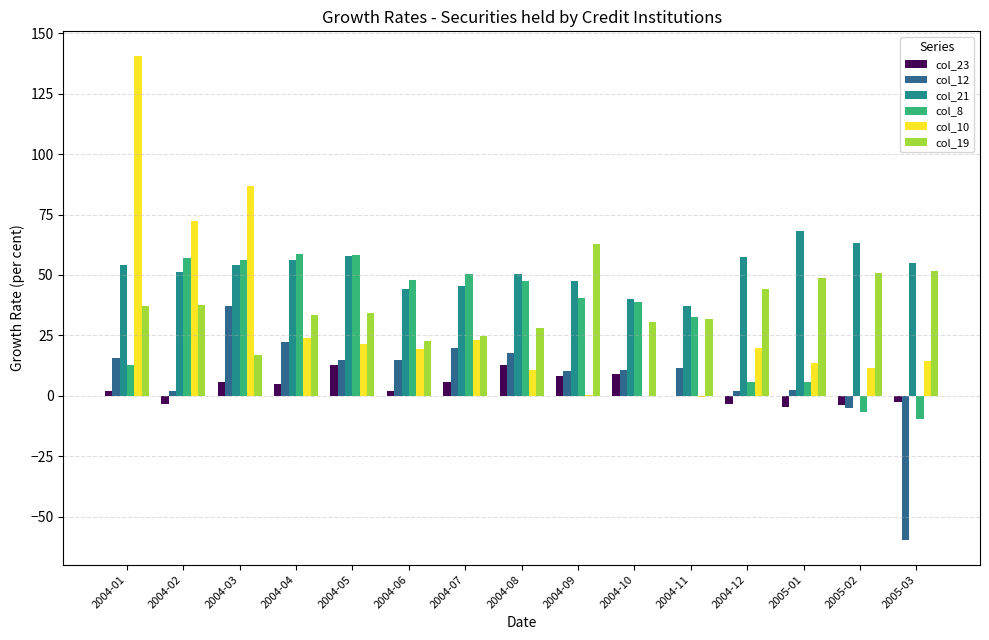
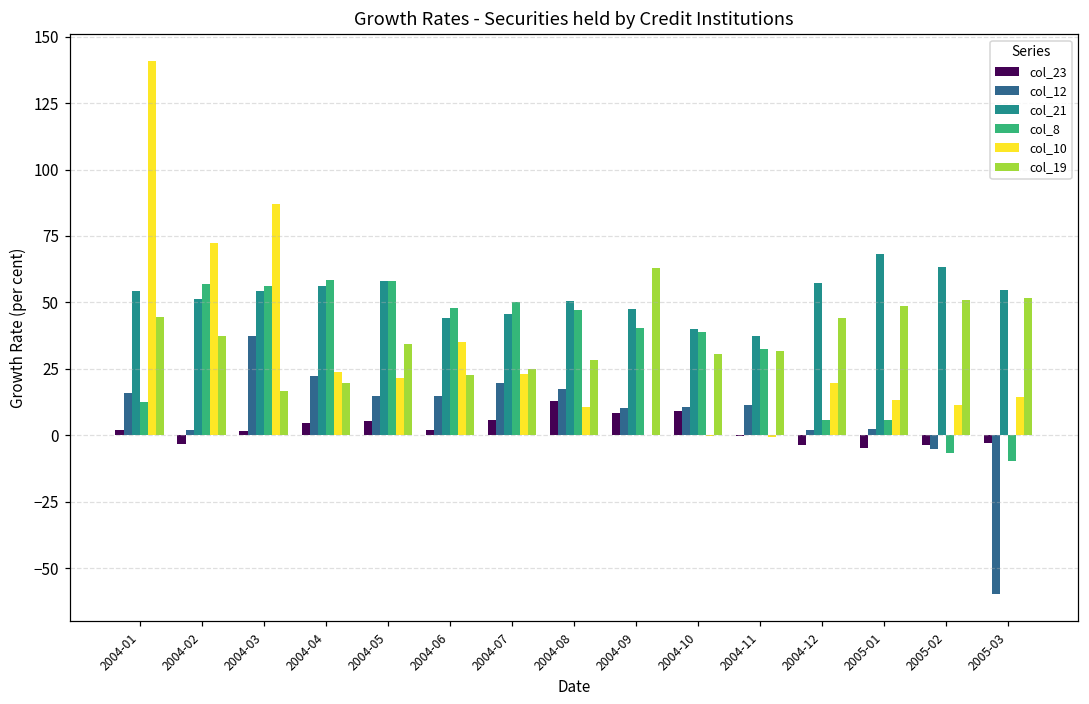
  {
    "col_23": {
      "2004-01": 2,
      "2004-02": -3,
-     "2004-03": 6,
+     "2004-03": 2,
      "2004-04": 5,
-     "2004-05": 13,
+     "2004-05": 5,
      "2004-06": 2,
      "2004-07": 6,
      "2004-08": 13,
      "2004-09": 8,
      "2004-10": 9,
      "2004-12": -4,
      "2005-01": -5,
      "2005-02": -4,
      "2005-03": -3
    },
    "col_10": {
      "2004-01": 141,
      "2004-02": 72,
      "2004-03": 87,
      "2004-04": 24,
      "2004-05": 22,
-     "2004-06": 19,
+     "2004-06": 35,
      "2004-07": 23,
      "2004-08": 11,
      "2004-12": 20,
      "2005-01": 13,
      "2005-02": 11,
      "2005-03": 15
    },
    "col_19": {
-     "2004-01": 37,
+     "2004-01": 45,
      "2004-02": 37,
      "2004-03": 17,
-     "2004-04": 33,
+     "2004-04": 20,
      "2004-05": 34,
      "2004-06": 23,
      "2004-07": 25,
      "2004-08": 28,
      "2004-09": 63,
      "2004-10": 31,
      "2004-11": 32,
      "2004-12": 44,
      "2005-01": 49,
      "2005-02": 51,
      "2005-03": 52
    }
  }
